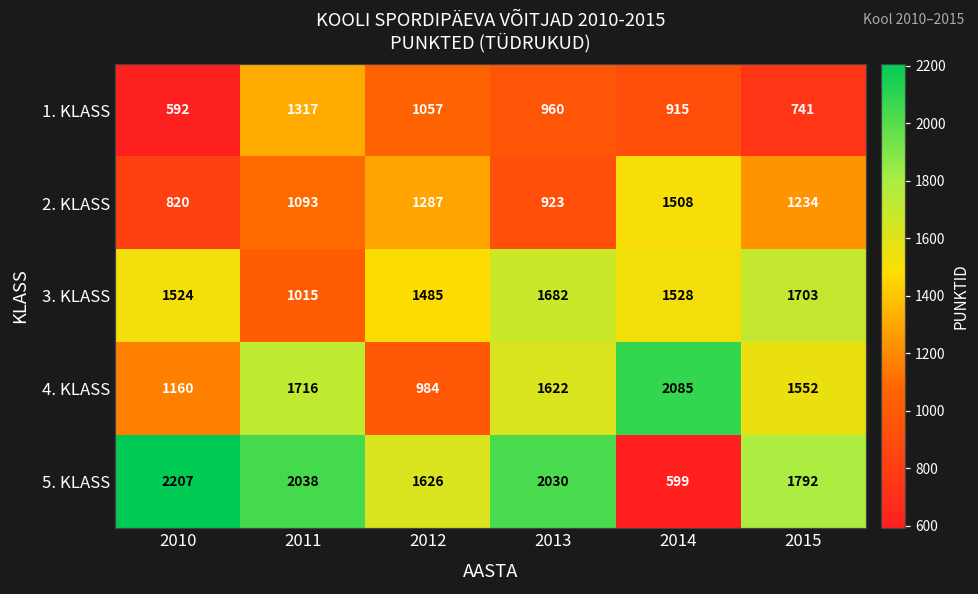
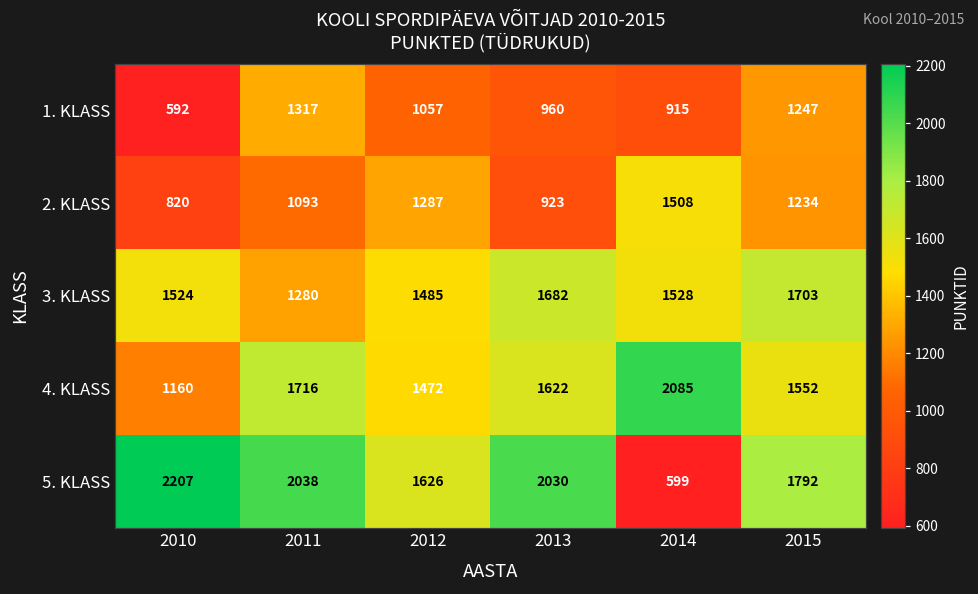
  {
    "1. KLASS": {
      "2010": 592,
      "2011": 1317,
      "2012": 1057,
      "2013": 960,
      "2014": 915,
-     "2015": 741
+     "2015": 1247
    },
    "2. KLASS": {
      "2010": 820,
      "2011": 1093,
      "2012": 1287,
      "2013": 923,
      "2014": 1508,
      "2015": 1234
    },
    "3. KLASS": {
      "2010": 1524,
-     "2011": 1015,
+     "2011": 1280,
      "2012": 1485,
      "2013": 1682,
      "2014": 1528,
      "2015": 1703
    },
    "4. KLASS": {
      "2010": 1160,
      "2011": 1716,
-     "2012": 984,
+     "2012": 1472,
      "2013": 1622,
      "2014": 2085,
      "2015": 1552
    },
    "5. KLASS": {
      "2010": 2207,
      "2011": 2038,
      "2012": 1626,
      "2013": 2030,
      "2014": 599,
      "2015": 1792
    }
  }
